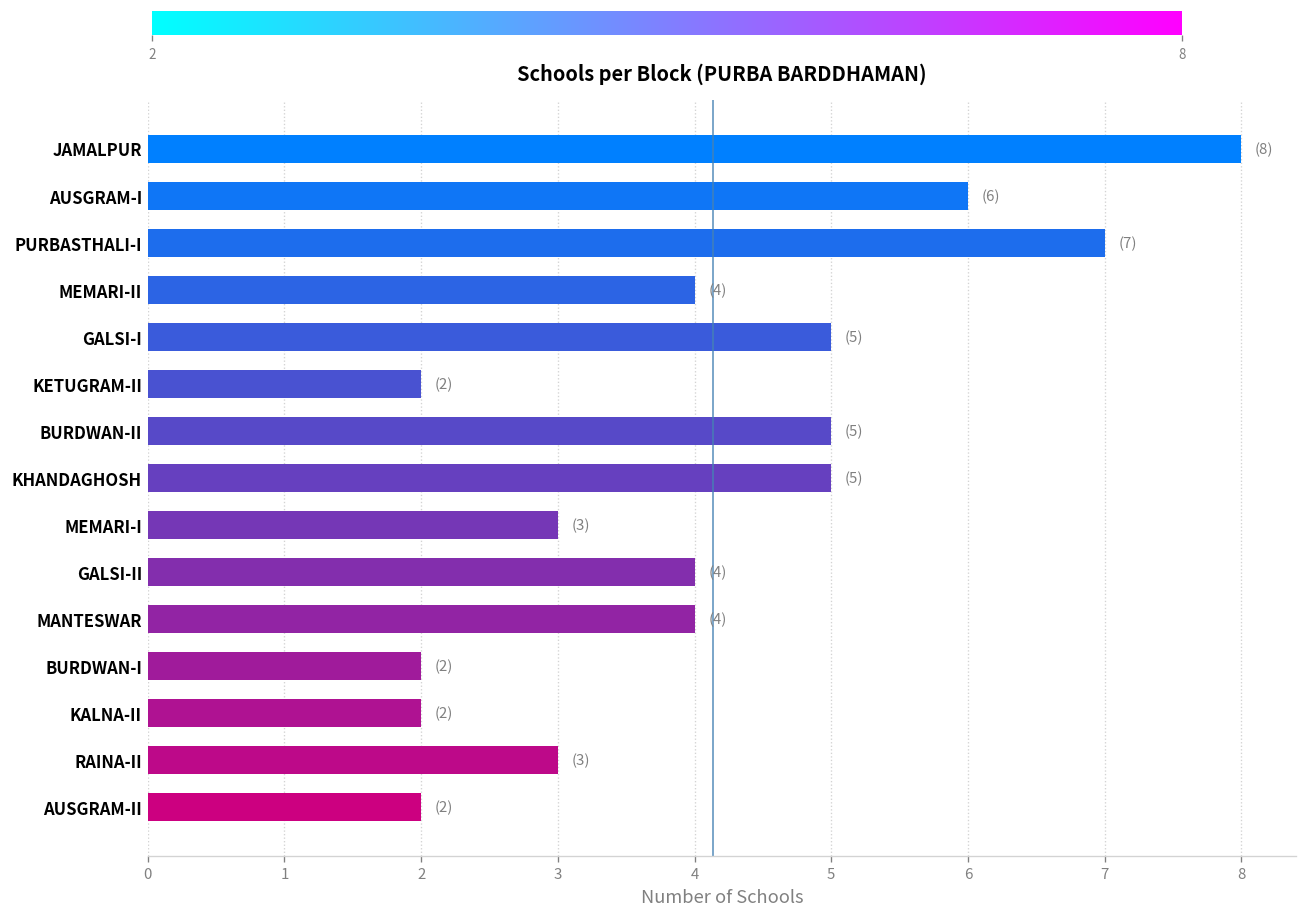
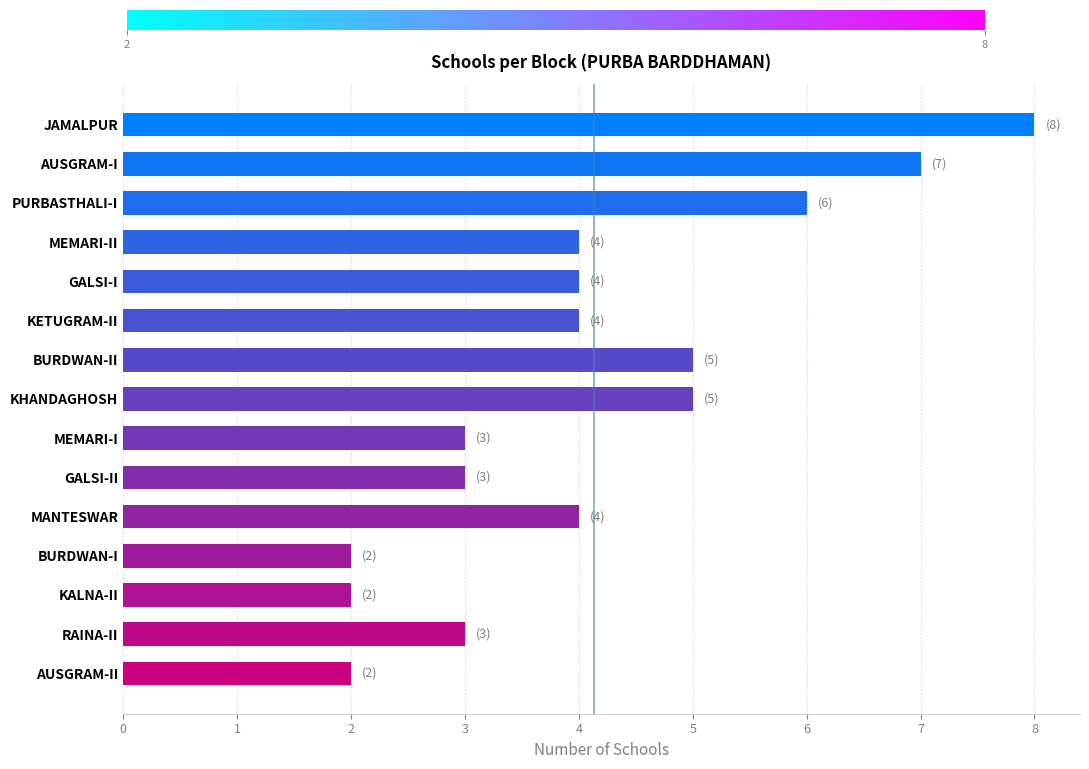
  {
    "JAMALPUR": "(8)",
-   "AUSGRAM-I": "(6)",
-   "PURBASTHALI-I": "(7)",
+   "AUSGRAM-I": "(7)",
+   "PURBASTHALI-I": "(6)",
    "MEMARI-II": "(4)",
-   "GALSI-I": "(5)",
-   "KETUGRAM-II": "(2)",
+   "GALSI-I": "(4)",
+   "KETUGRAM-II": "(4)",
    "BURDWAN-II": "(5)",
    "KHANDAGHOSH": "(5)",
    "MEMARI-I": "(3)",
-   "GALSI-II": "(4)",
+   "GALSI-II": "(3)",
    "MANTESWAR": "(4)",
    "BURDWAN-I": "(2)",
    "KALNA-II": "(2)",
    "RAINA-II": "(3)",
    "AUSGRAM-II": "(2)"
  }
